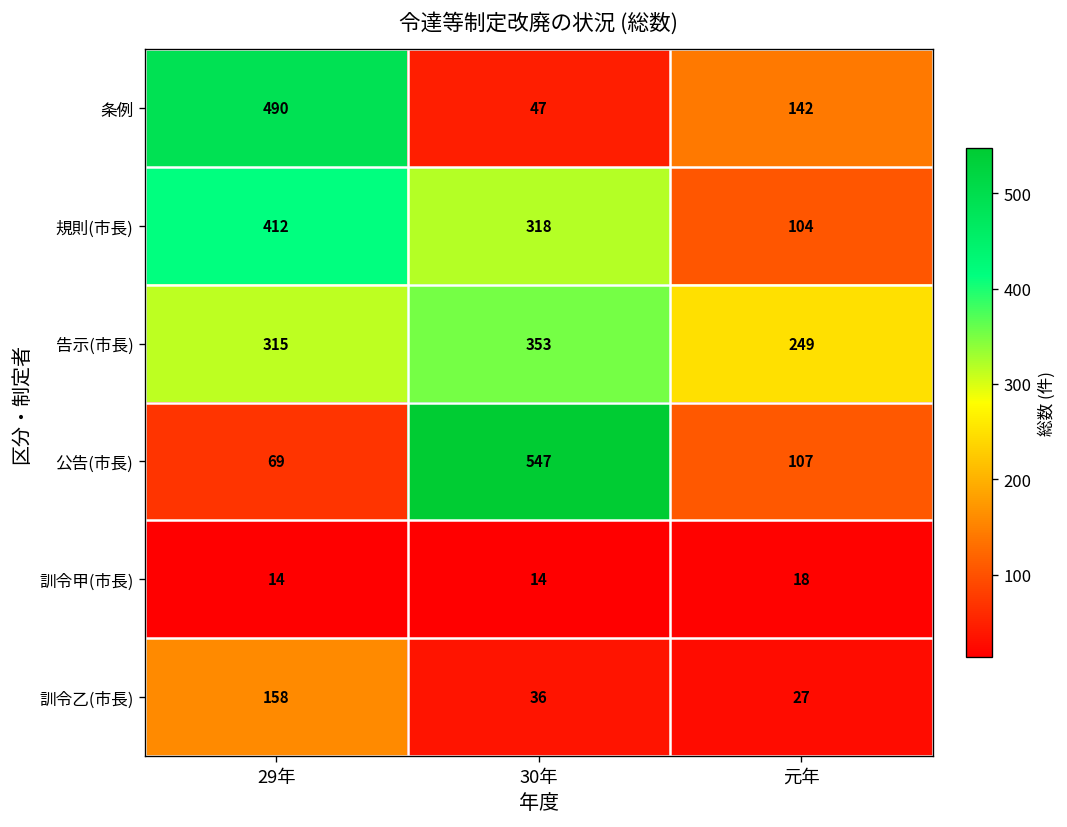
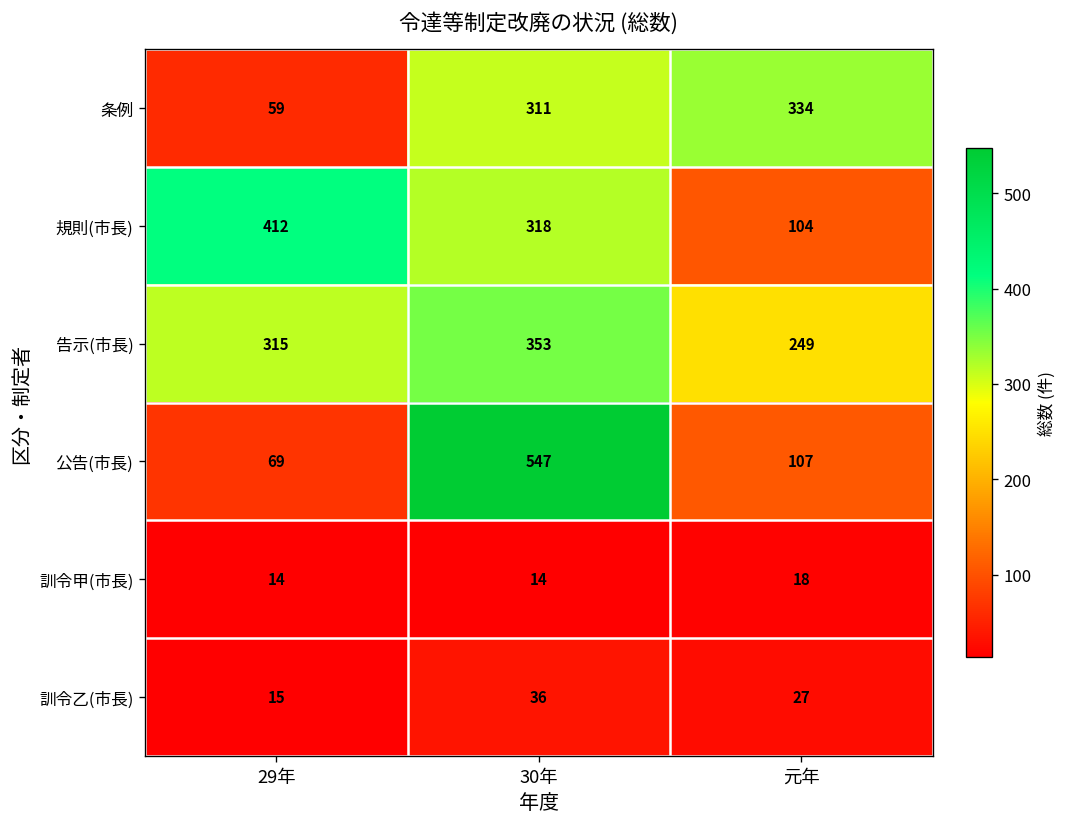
  {
    "条例": {
-     "29年": 490,
-     "30年": 47,
-     "元年": 142
+     "29年": 59,
+     "30年": 311,
+     "元年": 334
    },
    "規則(市長)": {
      "29年": 412,
      "30年": 318,
      "元年": 104
    },
    "告示(市長)": {
      "29年": 315,
      "30年": 353,
      "元年": 249
    },
    "公告(市長)": {
      "29年": 69,
      "30年": 547,
      "元年": 107
    },
    "訓令甲(市長)": {
      "29年": 14,
      "30年": 14,
      "元年": 18
    },
    "訓令乙(市長)": {
-     "29年": 158,
+     "29年": 15,
      "30年": 36,
      "元年": 27
    }
  }
